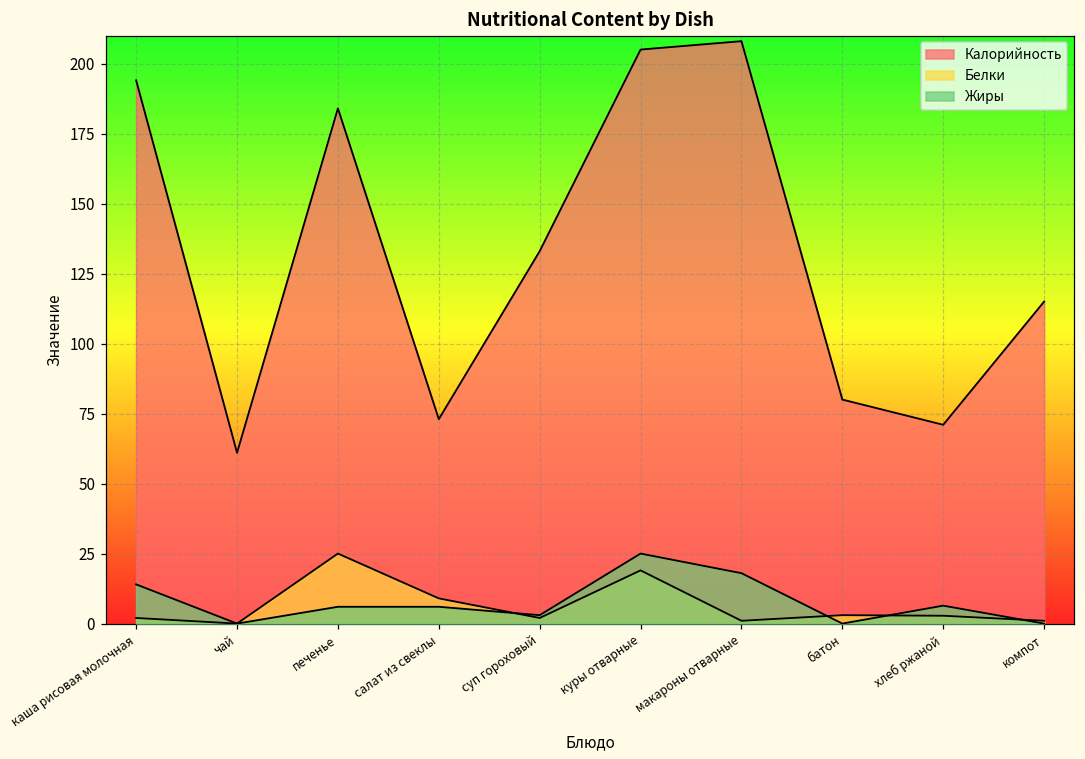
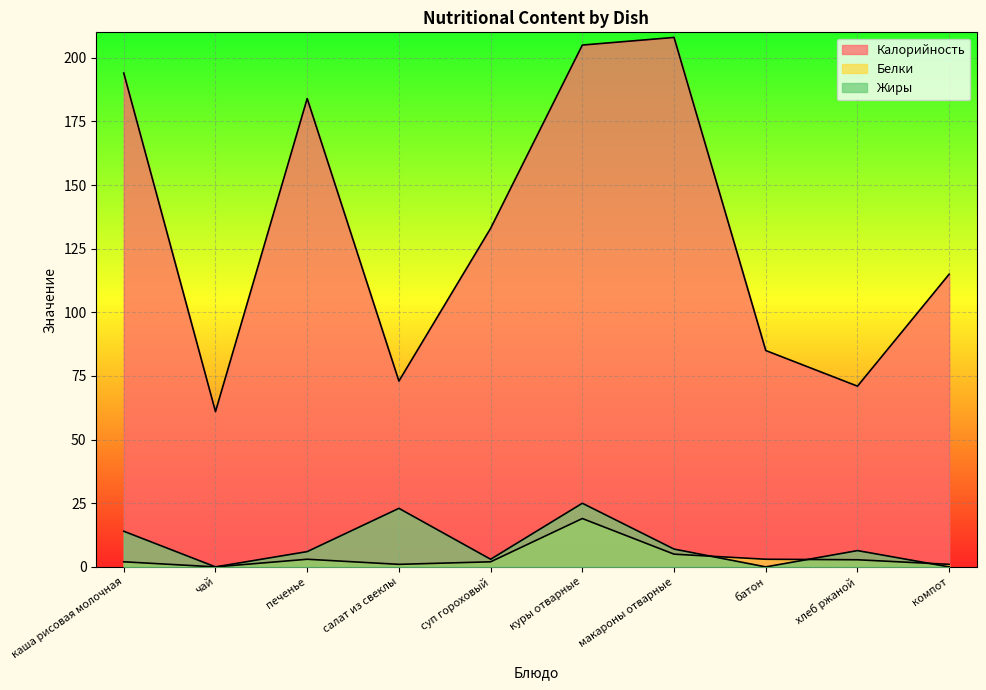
  {
    "Калорийность": {
      "каша рисовая молочная": 194,
      "чай": 61,
      "печенье": 184,
      "салат из свеклы": 73,
      "суп гороховый": 133,
      "куры отварные": 205,
      "макароны отварные": 208,
-     "батон": 80,
+     "батон": 85,
      "хлеб ржаной": 71,
      "компот": 115
    },
    "Белки": {
      "каша рисовая молочная": 2,
-     "печенье": 25,
-     "салат из свеклы": 9,
+     "печенье": 3,
+     "салат из свеклы": 1,
      "куры отварные": 19,
-     "макароны отварные": 1,
+     "макароны отварные": 5,
      "батон": 3,
      "хлеб ржаной": 3,
      "компот": 1
    },
    "Жиры": {
      "каша рисовая молочная": 14,
      "печенье": 6,
-     "салат из свеклы": 6,
+     "салат из свеклы": 23,
      "куры отварные": 25,
-     "макароны отварные": 18,
+     "макароны отварные": 7,
      "батон": 0,
      "хлеб ржаной": 6,
      "компот": 0
    }
  }
